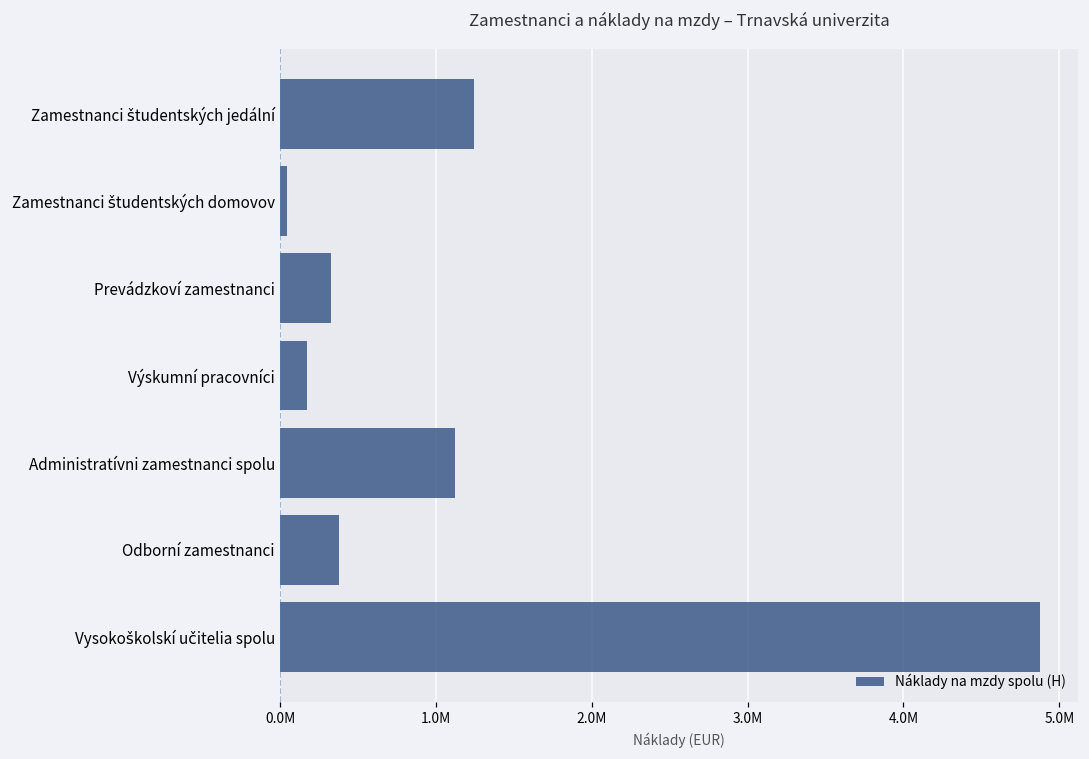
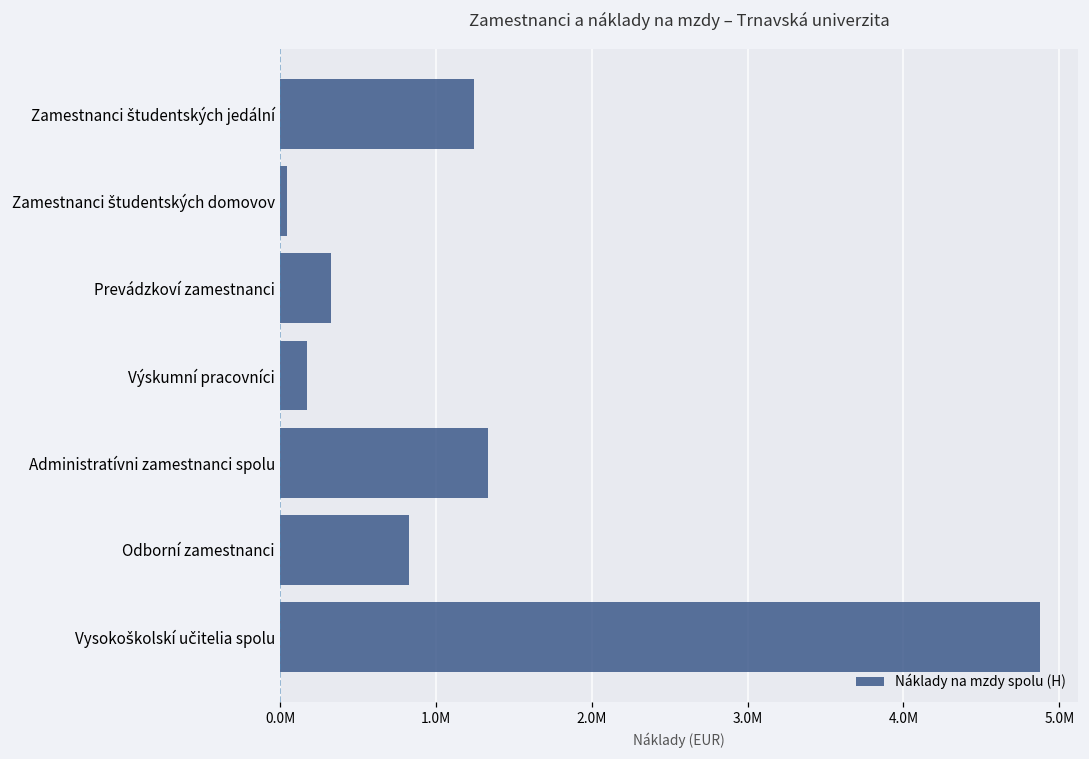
  {
    "Zamestnanci študentských jedální": 1240000,
    "Zamestnanci študentských domovov": 50000,
    "Prevádzkoví zamestnanci": 320000,
    "Výskumní pracovníci": 170000,
-   "Administratívni zamestnanci spolu": 1120000,
-   "Odborní zamestnanci": 380000,
+   "Administratívni zamestnanci spolu": 1330000,
+   "Odborní zamestnanci": 830000,
    "Vysokoškolskí učitelia spolu": 4880000
  }
